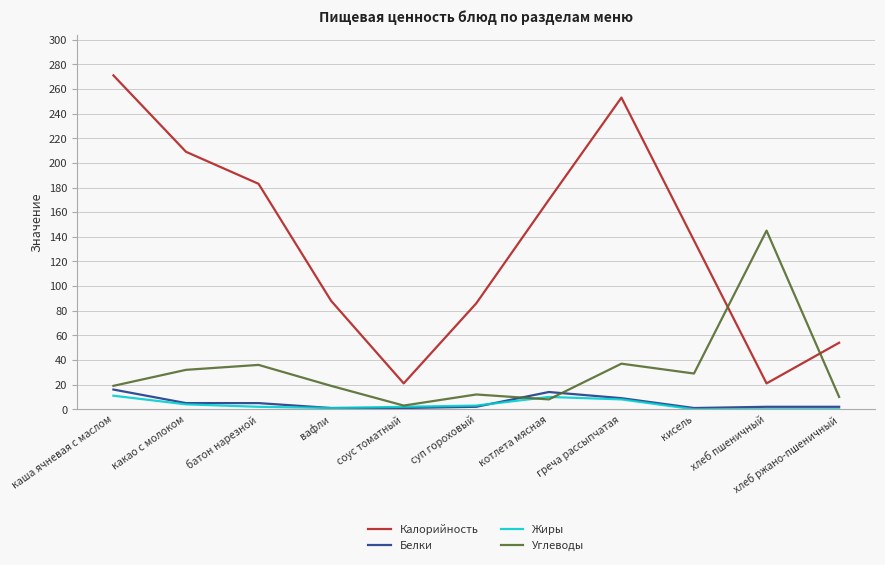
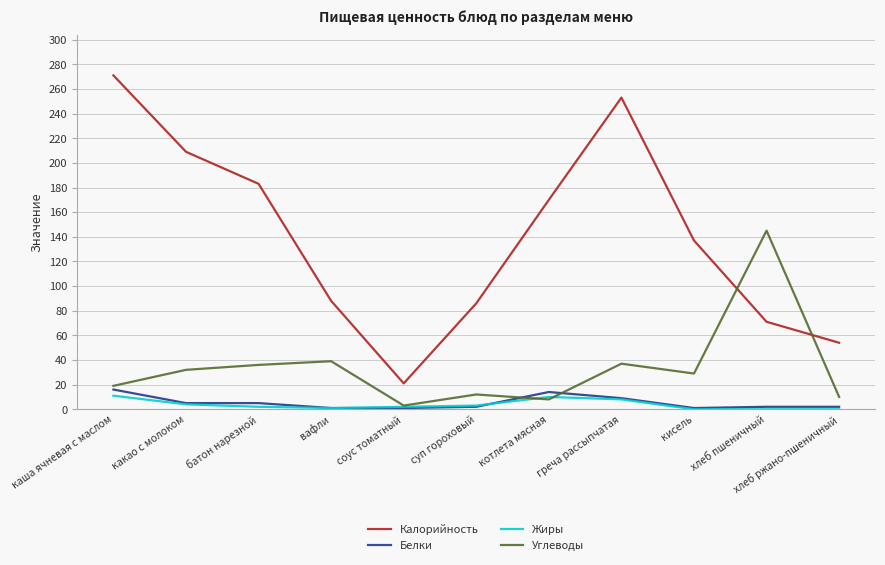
  {
    "Калорийность": {
      "каша ячневая с маслом": 271,
      "какао с молоком": 209,
      "батон нарезной": 183,
      "вафли": 88,
      "соус томатный": 21,
      "суп гороховый": 86,
      "котлета мясная": 170,
      "греча рассыпчатая": 253,
      "кисель": 137,
-     "хлеб пшеничный": 21,
+     "хлеб пшеничный": 71,
      "хлеб ржано-пшеничный": 54
    },
    "Белки": {
      "каша ячневая с маслом": 16,
      "батон нарезной": 5,
      "котлета мясная": 14
    },
    "Жиры": {
      "каша ячневая с маслом": 11,
      "батон нарезной": 2
    },
    "Углеводы": {
      "каша ячневая с маслом": 19,
      "какао с молоком": 32,
      "батон нарезной": 36,
-     "вафли": 19,
+     "вафли": 39,
      "суп гороховый": 12,
      "греча рассыпчатая": 37,
      "кисель": 29,
      "хлеб пшеничный": 145,
      "хлеб ржано-пшеничный": 10
    }
  }
